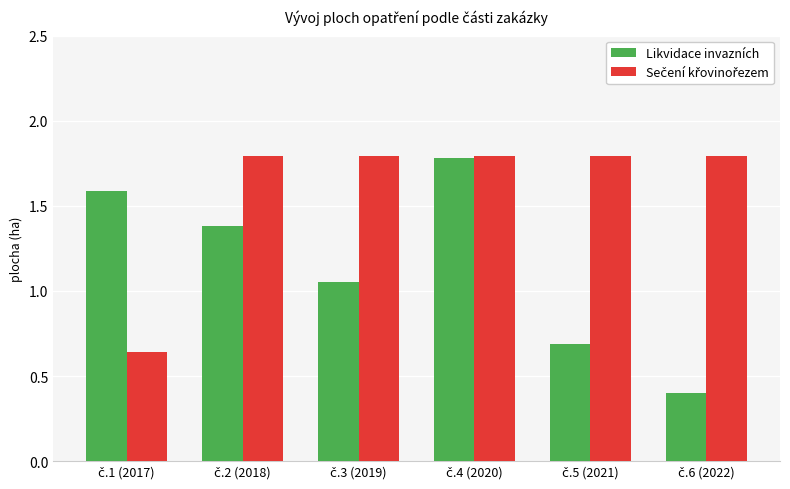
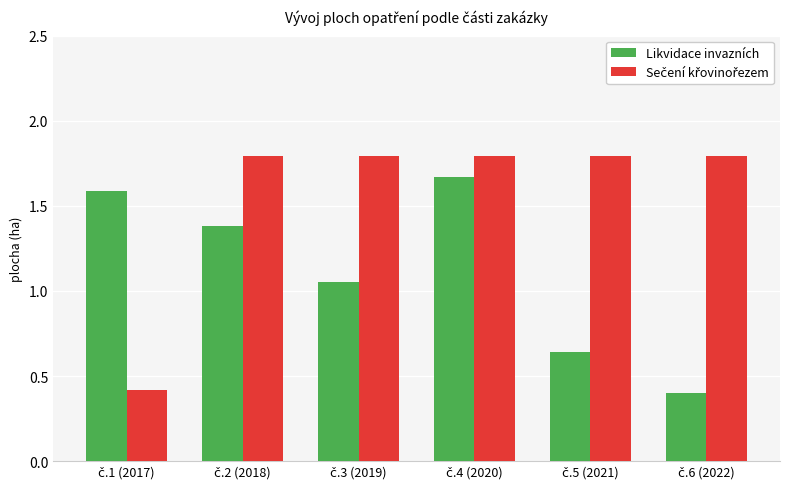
  {
    "Likvidace invazních": {
      "č.1 (2017)": 1.59,
      "č.2 (2018)": 1.38,
      "č.3 (2019)": 1.05,
-     "č.4 (2020)": 1.78,
-     "č.5 (2021)": 0.69,
+     "č.4 (2020)": 1.67,
+     "č.5 (2021)": 0.64,
      "č.6 (2022)": 0.40
    },
    "Sečení křovinořezem": {
-     "č.1 (2017)": 0.64,
+     "č.1 (2017)": 0.42,
      "č.2 (2018)": 1.79,
      "č.3 (2019)": 1.79,
      "č.4 (2020)": 1.79,
      "č.5 (2021)": 1.79,
      "č.6 (2022)": 1.79
    }
  }
